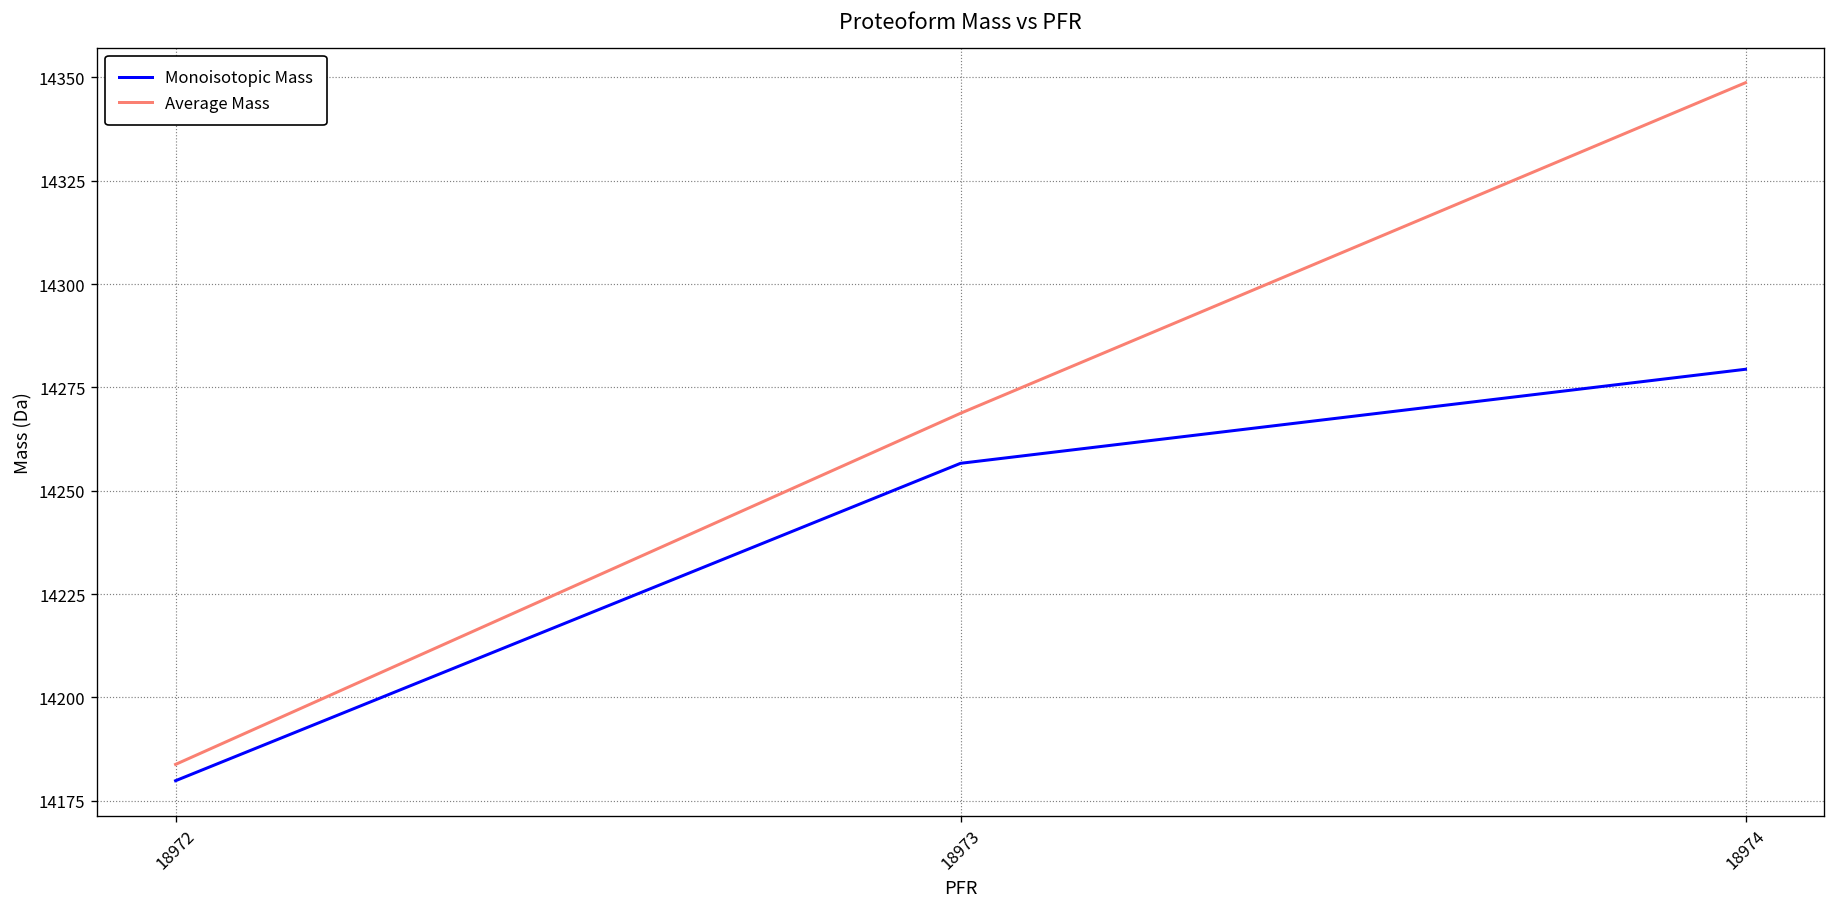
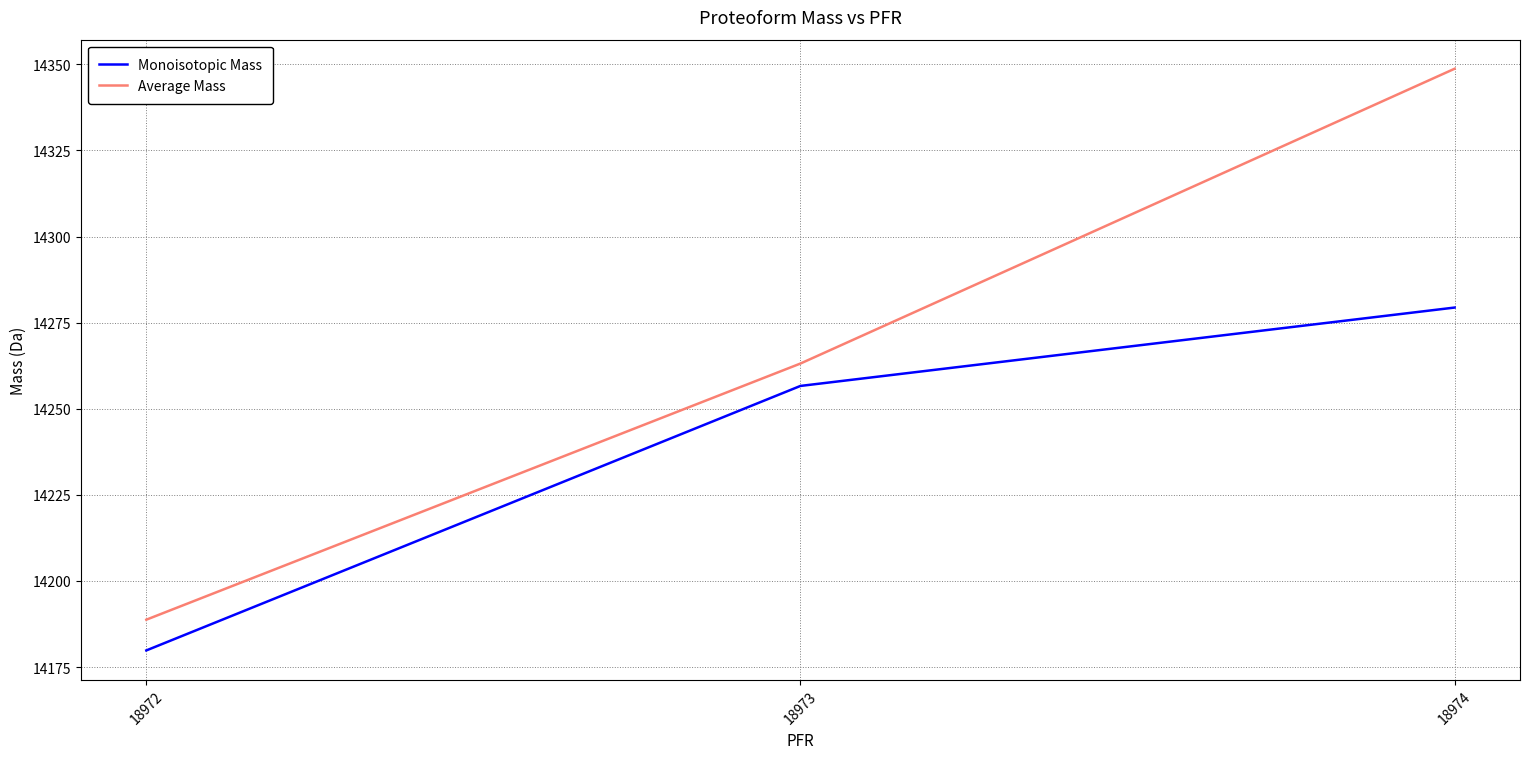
  {
    "Monoisotopic Mass": {
      "18972": 14180,
      "18973": 14257,
      "18974": 14279
    },
    "Average Mass": {
-     "18972": 14184,
-     "18973": 14269,
+     "18972": 14189,
+     "18973": 14263,
      "18974": 14349
    }
  }
